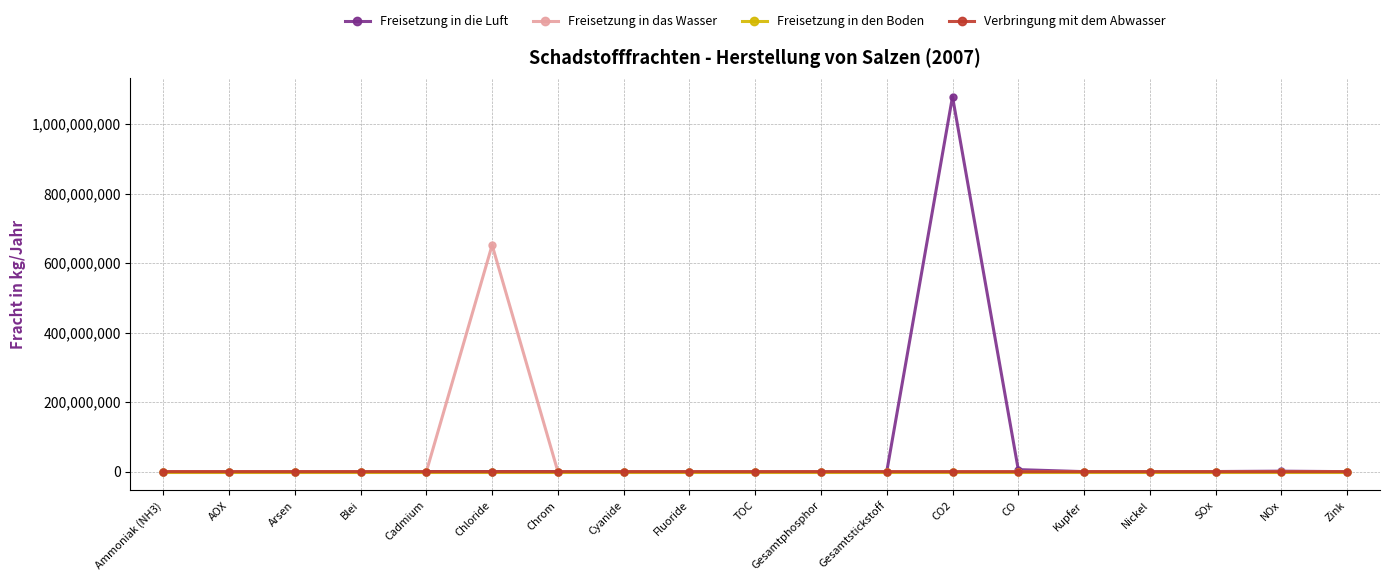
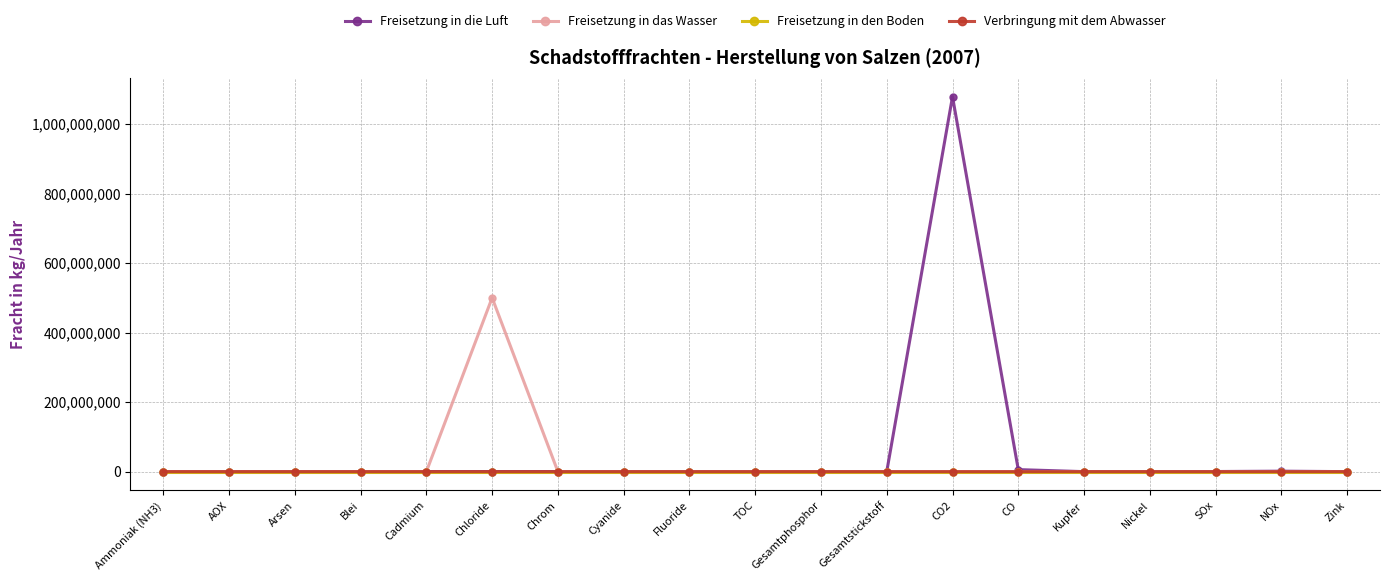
  {
    "Freisetzung in die Luft": {
      "CO2": "1,080,000,000"
    },
    "Freisetzung in das Wasser": {
-     "Chloride": "650,000,000"
+     "Chloride": "500,000,000"
    }
  }
